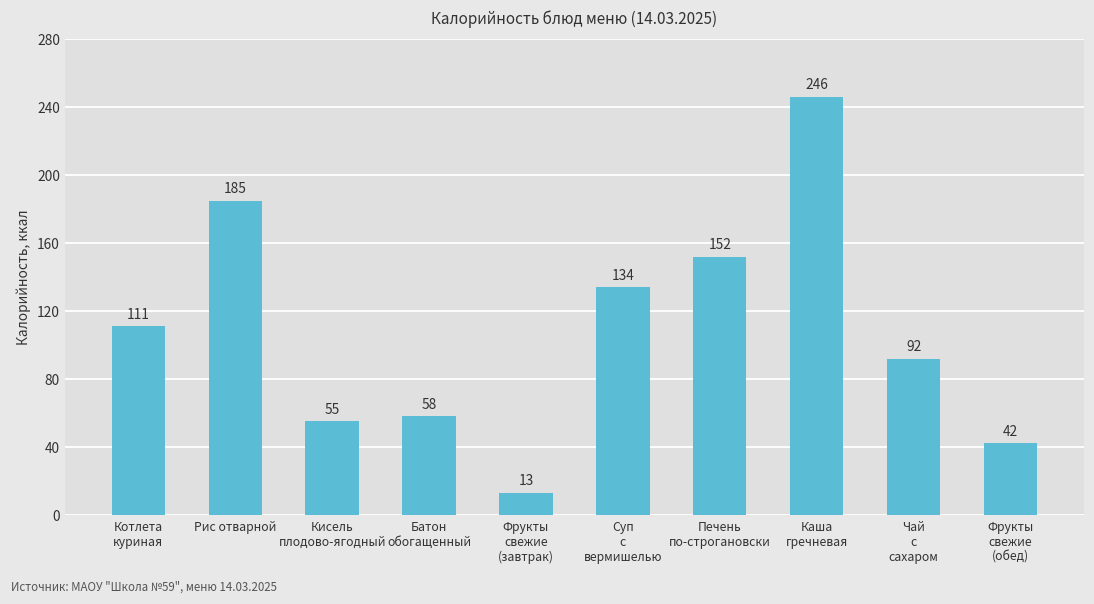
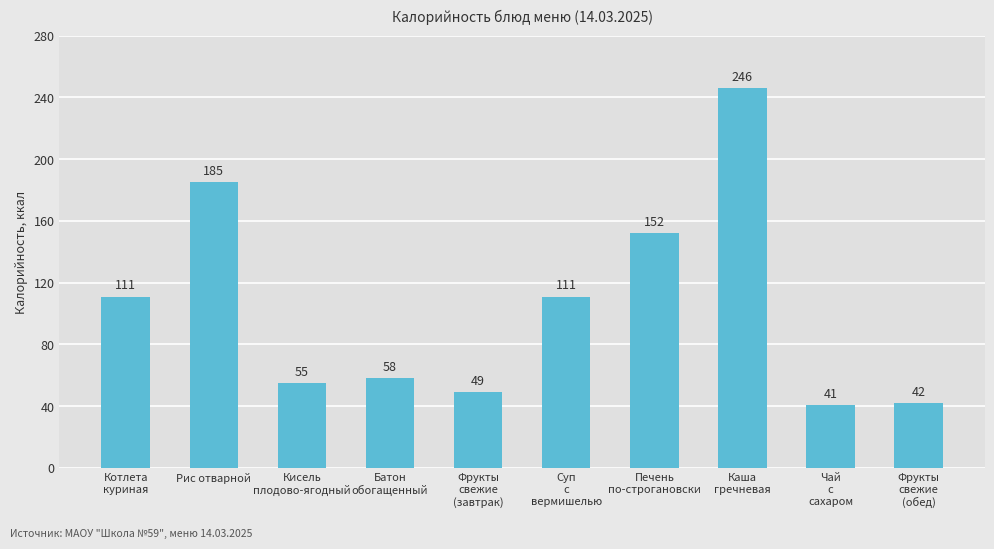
  {
    "Котлета куриная": 111,
    "Рис отварной": 185,
    "Кисель плодово-ягодный": 55,
    "Батон обогащенный": 58,
-   "Фрукты свежие (завтрак)": 13,
-   "Суп с вермишелью": 134,
+   "Фрукты свежие (завтрак)": 49,
+   "Суп с вермишелью": 111,
    "Печень по-строгановски": 152,
    "Каша гречневая": 246,
-   "Чай с сахаром": 92,
+   "Чай с сахаром": 41,
    "Фрукты свежие (обед)": 42
  }
